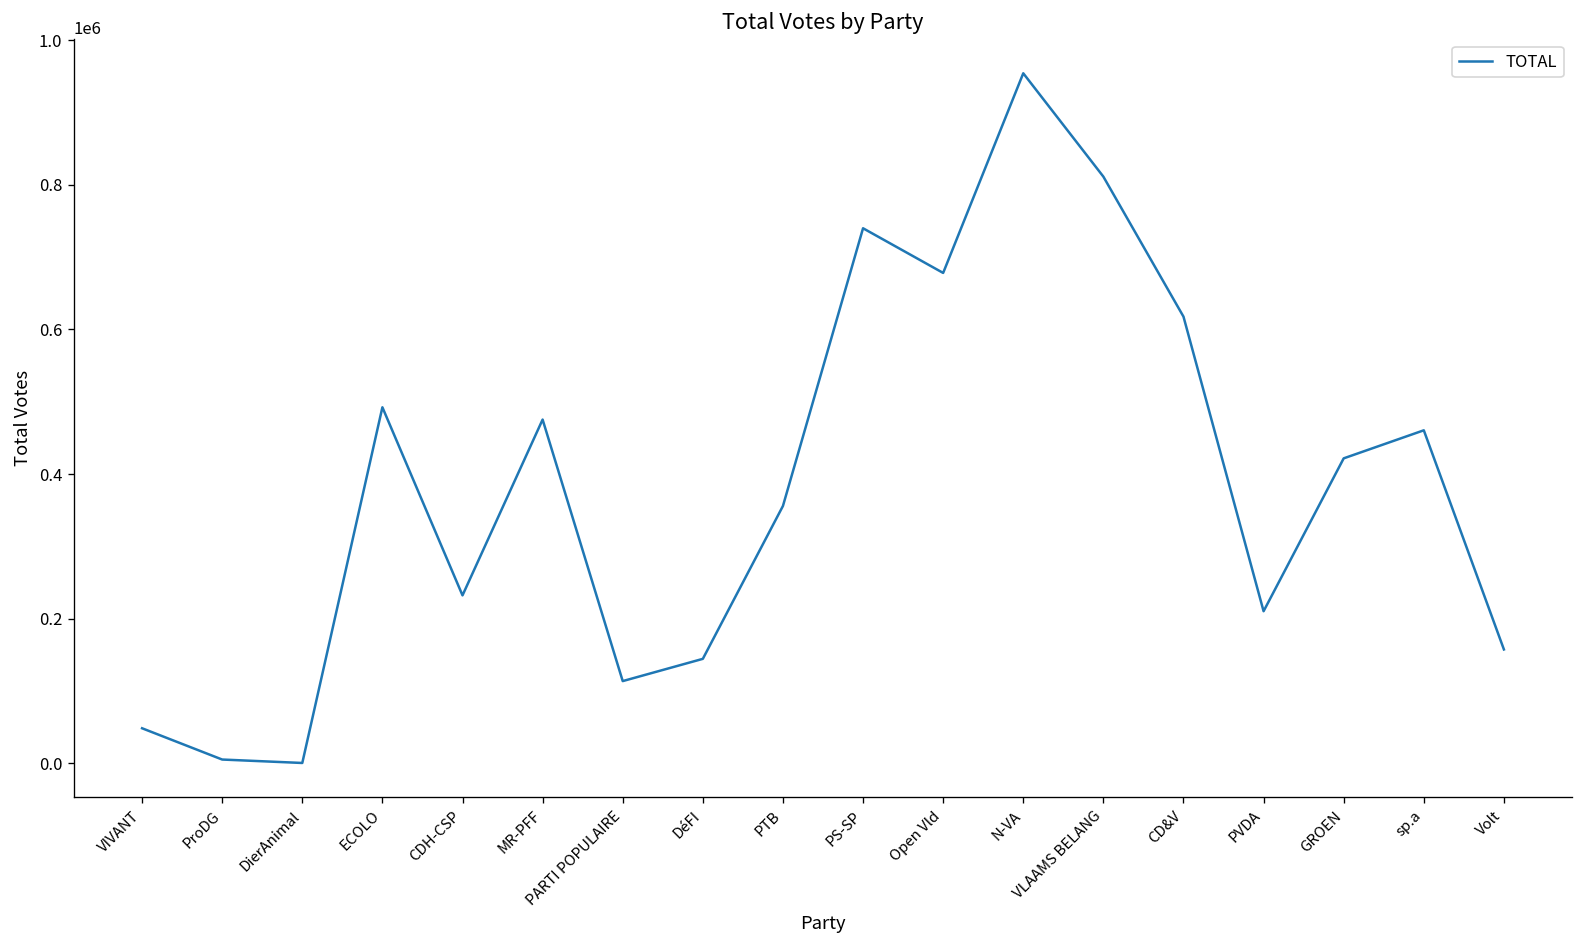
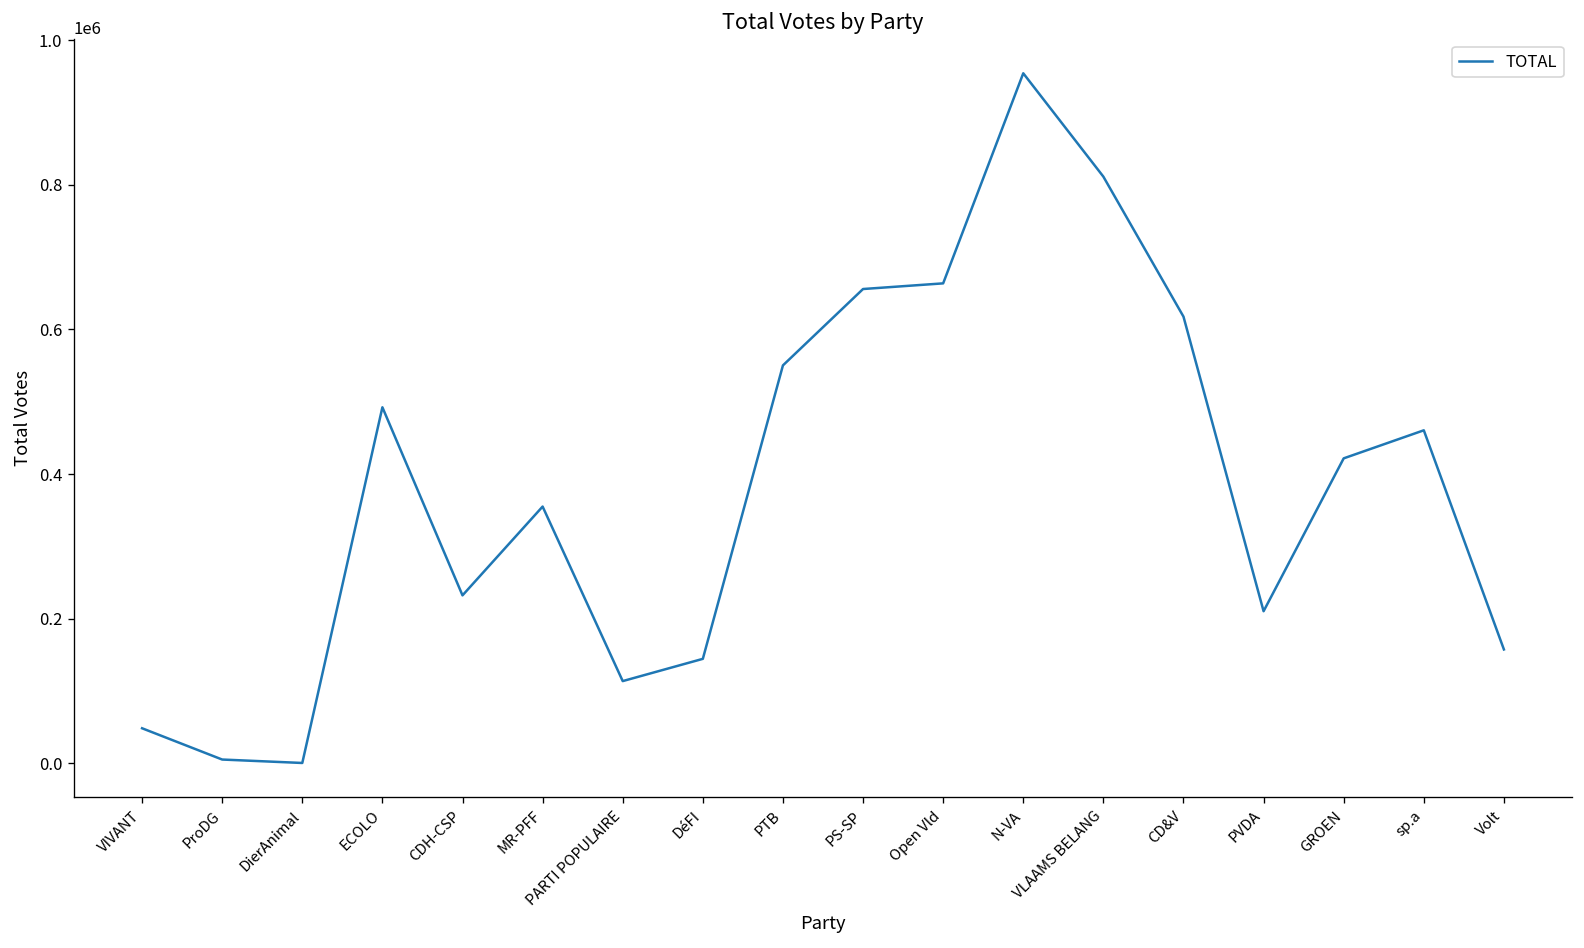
  {
    "VIVANT": 50000,
    "ProDG": 10000,
    "DierAnimal": 0,
    "ECOLO": 490000,
    "CDH-CSP": 230000,
-   "MR-PFF": 480000,
+   "MR-PFF": 360000,
    "PARTI POPULAIRE": 110000,
    "DéFI": 140000,
-   "PTB": 360000,
-   "PS-SP": 740000,
-   "Open Vld": 680000,
+   "PTB": 550000,
+   "PS-SP": 660000,
+   "Open Vld": 660000,
    "N-VA": 950000,
    "VLAAMS BELANG": 810000,
    "CD&V": 620000,
    "PVDA": 210000,
    "GROEN": 420000,
    "sp.a": 460000,
    "Volt": 160000
  }
